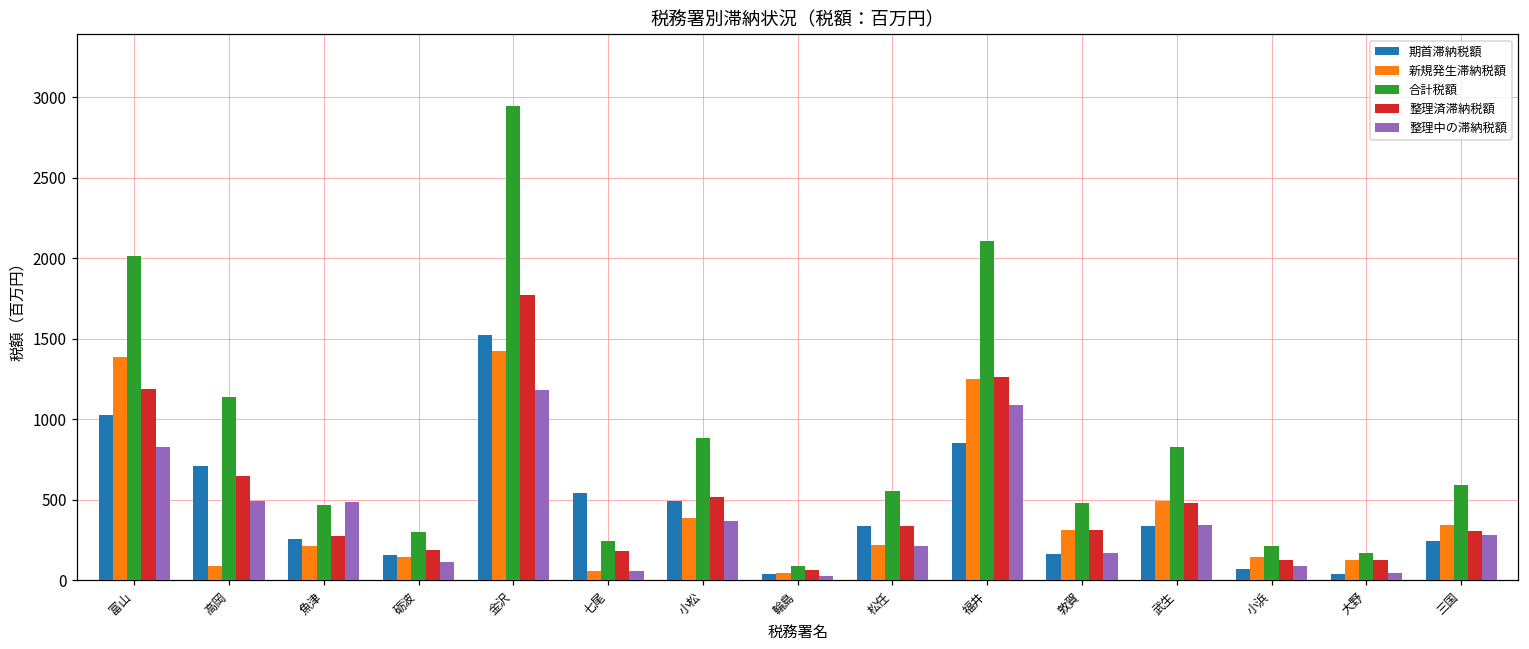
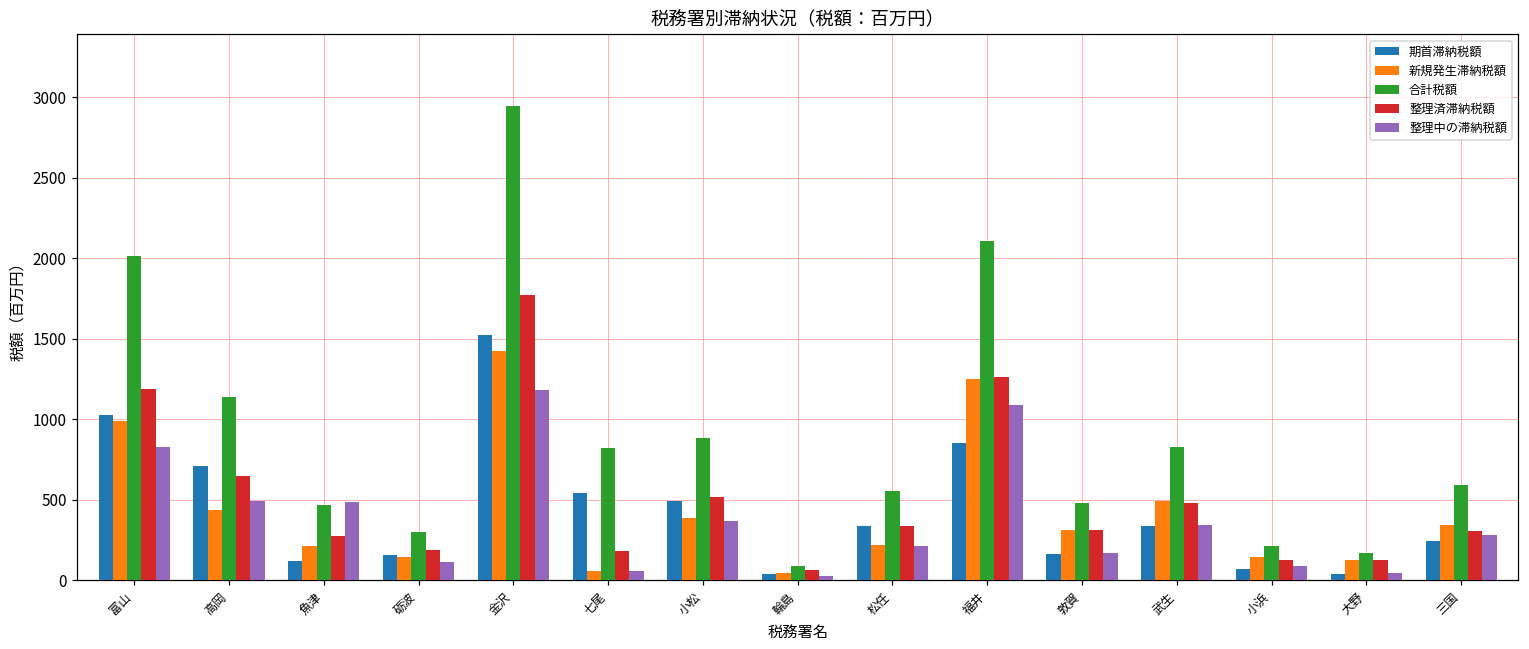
  {
    "期首滞納税額": {
      "富山": 1030,
      "高岡": 710,
-     "魚津": 250,
+     "魚津": 120,
      "砺波": 160,
      "金沢": 1520,
      "七尾": 540,
      "小松": 490,
      "輪島": 40,
      "松任": 340,
      "福井": 850,
      "敦賀": 170,
      "武生": 340,
      "小浜": 70,
      "大野": 40,
      "三国": 240
    },
    "新規発生滞納税額": {
-     "富山": 1390,
-     "高岡": 90,
+     "富山": 990,
+     "高岡": 430,
      "魚津": 210,
      "砺波": 140,
      "金沢": 1430,
      "七尾": 60,
      "小松": 390,
      "輪島": 50,
      "松任": 220,
      "福井": 1250,
      "敦賀": 310,
      "武生": 490,
      "小浜": 150,
      "大野": 130,
      "三国": 340
    },
    "合計税額": {
      "富山": 2020,
      "高岡": 1140,
      "魚津": 470,
      "砺波": 300,
      "金沢": 2950,
-     "七尾": 240,
+     "七尾": 820,
      "小松": 880,
      "輪島": 90,
      "松任": 550,
      "福井": 2110,
      "敦賀": 480,
      "武生": 830,
      "小浜": 210,
      "大野": 170,
      "三国": 590
    },
    "整理済滞納税額": {
      "富山": 1190,
      "高岡": 650,
      "魚津": 270,
      "砺波": 190,
      "金沢": 1770,
      "七尾": 180,
      "小松": 520,
      "輪島": 60,
      "松任": 340,
      "福井": 1260,
      "敦賀": 310,
      "武生": 480,
      "小浜": 130,
      "大野": 130,
      "三国": 310
    },
    "整理中の滞納税額": {
      "富山": 830,
      "高岡": 490,
      "魚津": 490,
      "砺波": 110,
      "金沢": 1180,
      "七尾": 60,
      "小松": 370,
      "輪島": 30,
      "松任": 220,
      "福井": 1090,
      "敦賀": 170,
      "武生": 350,
      "小浜": 90,
      "大野": 40,
      "三国": 280
    }
  }
